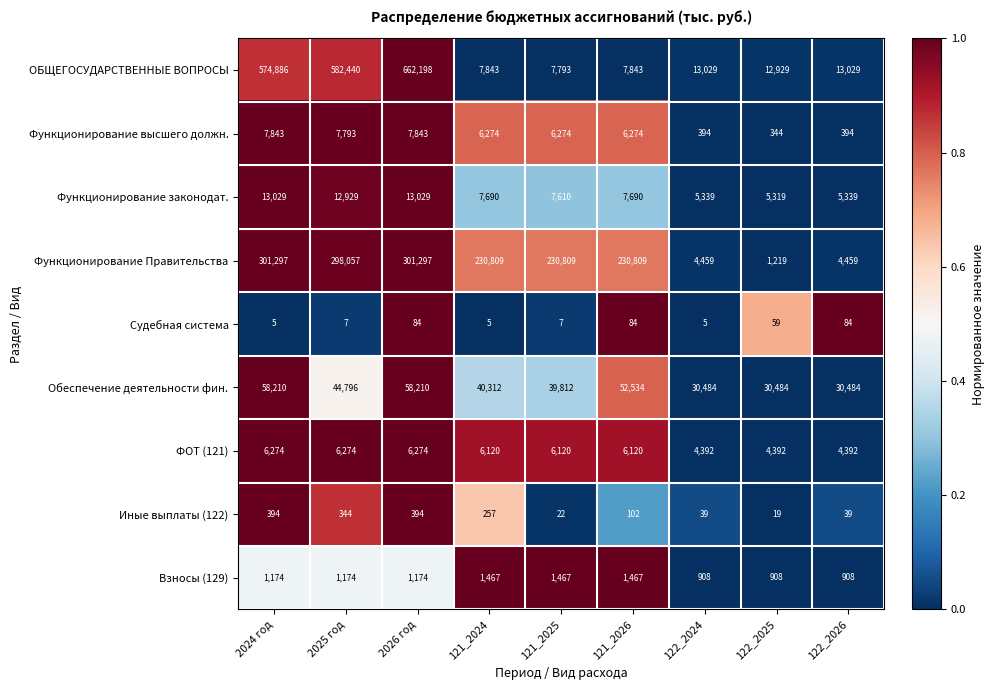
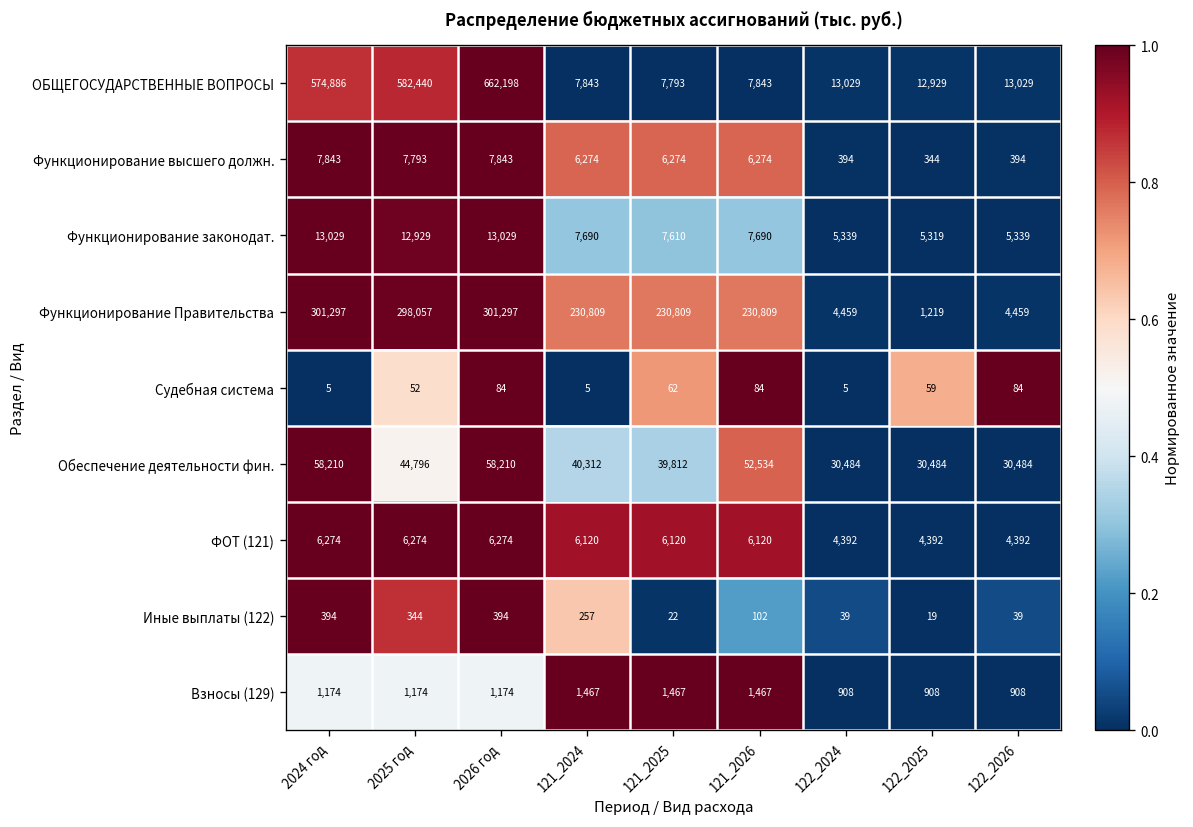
  {
    "ОБЩЕГОСУДАРСТВЕННЫЕ ВОПРОСЫ": {
      "2024 год": "574,886",
      "2025 год": "582,440",
      "2026 год": "662,198",
      "121_2024": "7,843",
      "121_2025": "7,793",
      "121_2026": "7,843",
      "122_2024": "13,029",
      "122_2025": "12,929",
      "122_2026": "13,029"
    },
    "Функционирование высшего должн.": {
      "2024 год": "7,843",
      "2025 год": "7,793",
      "2026 год": "7,843",
      "121_2024": "6,274",
      "121_2025": "6,274",
      "121_2026": "6,274",
      "122_2024": "394",
      "122_2025": "344",
      "122_2026": "394"
    },
    "Функционирование законодат.": {
      "2024 год": "13,029",
      "2025 год": "12,929",
      "2026 год": "13,029",
      "121_2024": "7,690",
      "121_2025": "7,610",
      "121_2026": "7,690",
      "122_2024": "5,339",
      "122_2025": "5,319",
      "122_2026": "5,339"
    },
    "Функционирование Правительства": {
      "2024 год": "301,297",
      "2025 год": "298,057",
      "2026 год": "301,297",
      "121_2024": "230,809",
      "121_2025": "230,809",
      "121_2026": "230,809",
      "122_2024": "4,459",
      "122_2025": "1,219",
      "122_2026": "4,459"
    },
    "Судебная система": {
      "2024 год": "5",
-     "2025 год": "7",
+     "2025 год": "52",
      "2026 год": "84",
      "121_2024": "5",
-     "121_2025": "7",
+     "121_2025": "62",
      "121_2026": "84",
      "122_2024": "5",
      "122_2025": "59",
      "122_2026": "84"
    },
    "Обеспечение деятельности фин.": {
      "2024 год": "58,210",
      "2025 год": "44,796",
      "2026 год": "58,210",
      "121_2024": "40,312",
      "121_2025": "39,812",
      "121_2026": "52,534",
      "122_2024": "30,484",
      "122_2025": "30,484",
      "122_2026": "30,484"
    },
    "ФОТ (121)": {
      "2024 год": "6,274",
      "2025 год": "6,274",
      "2026 год": "6,274",
      "121_2024": "6,120",
      "121_2025": "6,120",
      "121_2026": "6,120",
      "122_2024": "4,392",
      "122_2025": "4,392",
      "122_2026": "4,392"
    },
    "Иные выплаты (122)": {
      "2024 год": "394",
      "2025 год": "344",
      "2026 год": "394",
      "121_2024": "257",
      "121_2025": "22",
      "121_2026": "102",
      "122_2024": "39",
      "122_2025": "19",
      "122_2026": "39"
    },
    "Взносы (129)": {
      "2024 год": "1,174",
      "2025 год": "1,174",
      "2026 год": "1,174",
      "121_2024": "1,467",
      "121_2025": "1,467",
      "121_2026": "1,467",
      "122_2024": "908",
      "122_2025": "908",
      "122_2026": "908"
    }
  }
